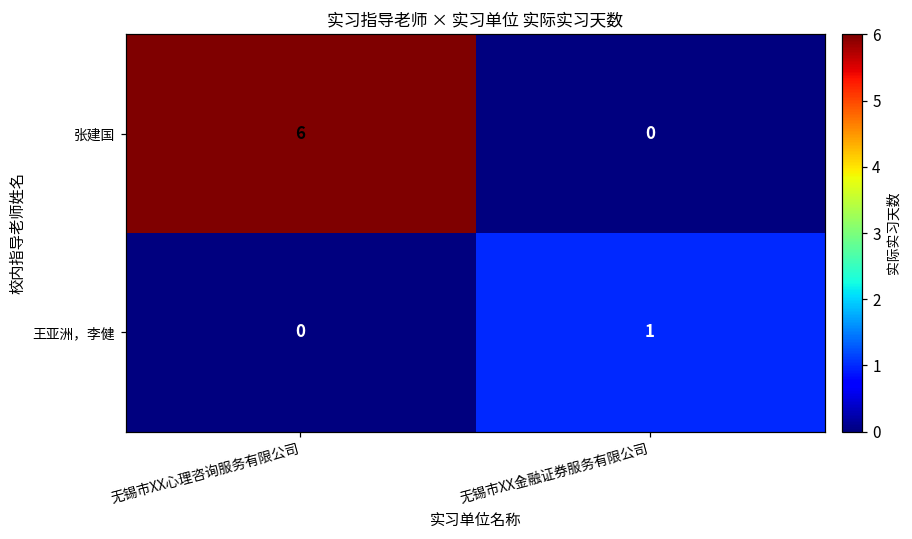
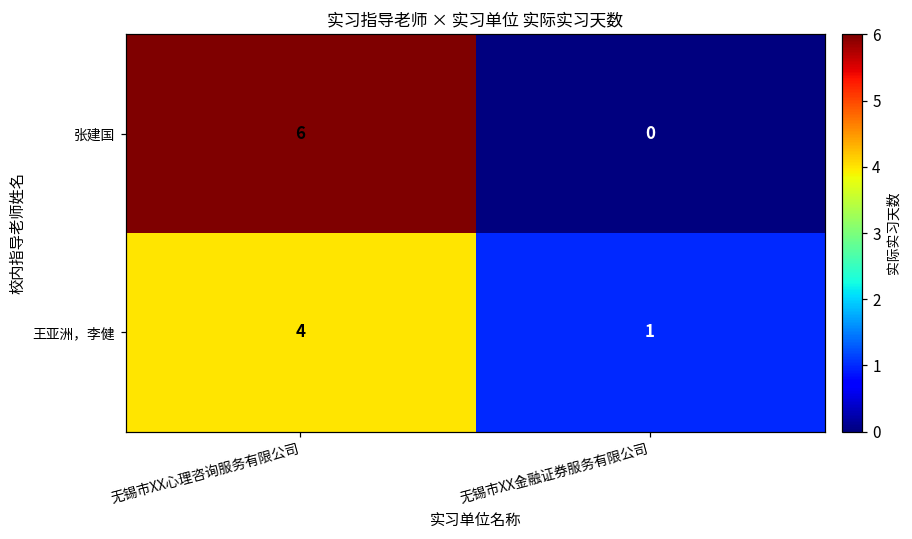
  {
    "张建国": {
      "无锡市XX心理咨询服务有限公司": 6,
      "无锡市XX金融证券服务有限公司": 0
    },
    "王亚洲，李健": {
-     "无锡市XX心理咨询服务有限公司": 0,
+     "无锡市XX心理咨询服务有限公司": 4,
      "无锡市XX金融证券服务有限公司": 1
    }
  }
